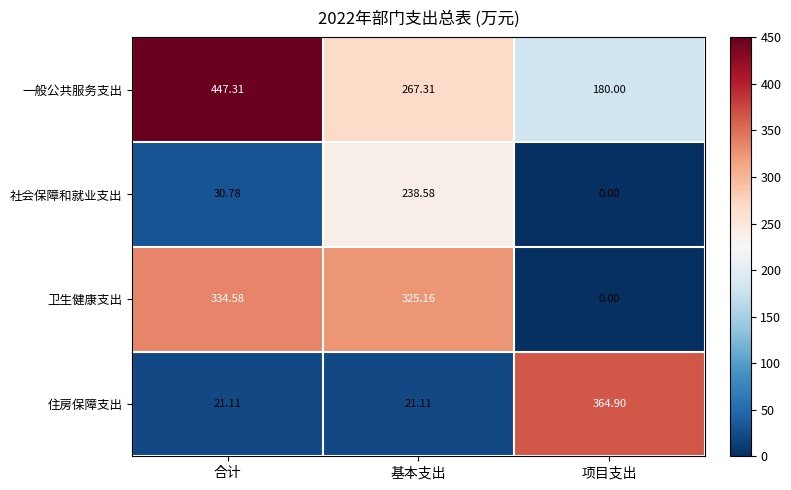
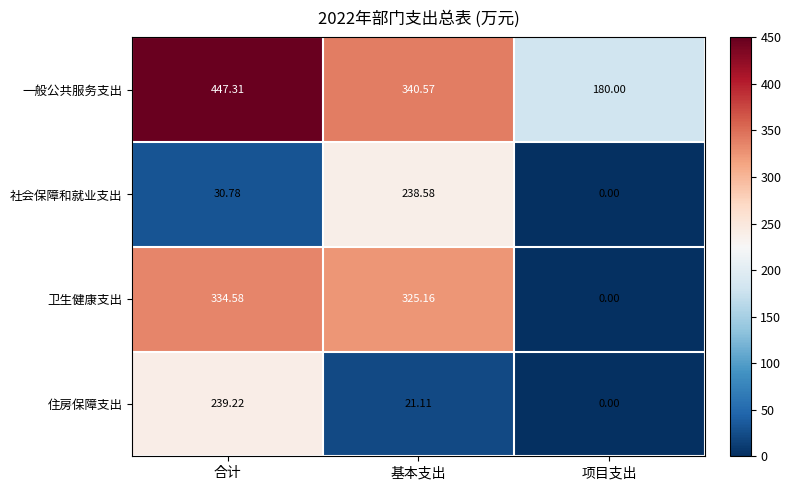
  {
    "一般公共服务支出": {
      "合计": 447.31,
-     "基本支出": 267.31,
+     "基本支出": 340.57,
      "项目支出": 180.00
    },
    "社会保障和就业支出": {
      "合计": 30.78,
      "基本支出": 238.58,
      "项目支出": 0.00
    },
    "卫生健康支出": {
      "合计": 334.58,
      "基本支出": 325.16,
      "项目支出": 0.00
    },
    "住房保障支出": {
-     "合计": 21.11,
+     "合计": 239.22,
      "基本支出": 21.11,
-     "项目支出": 364.90
+     "项目支出": 0.00
    }
  }
